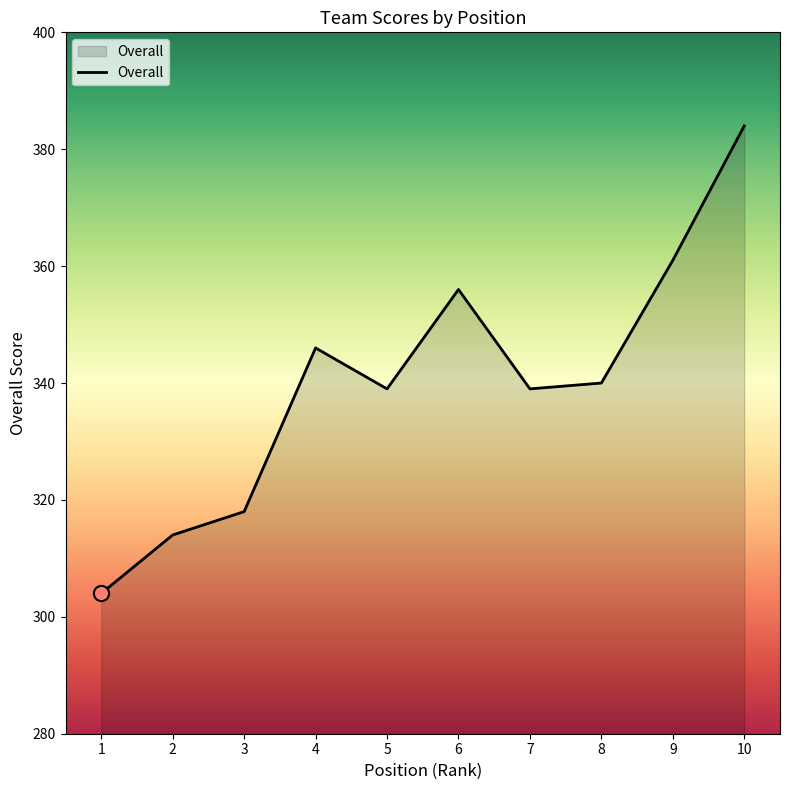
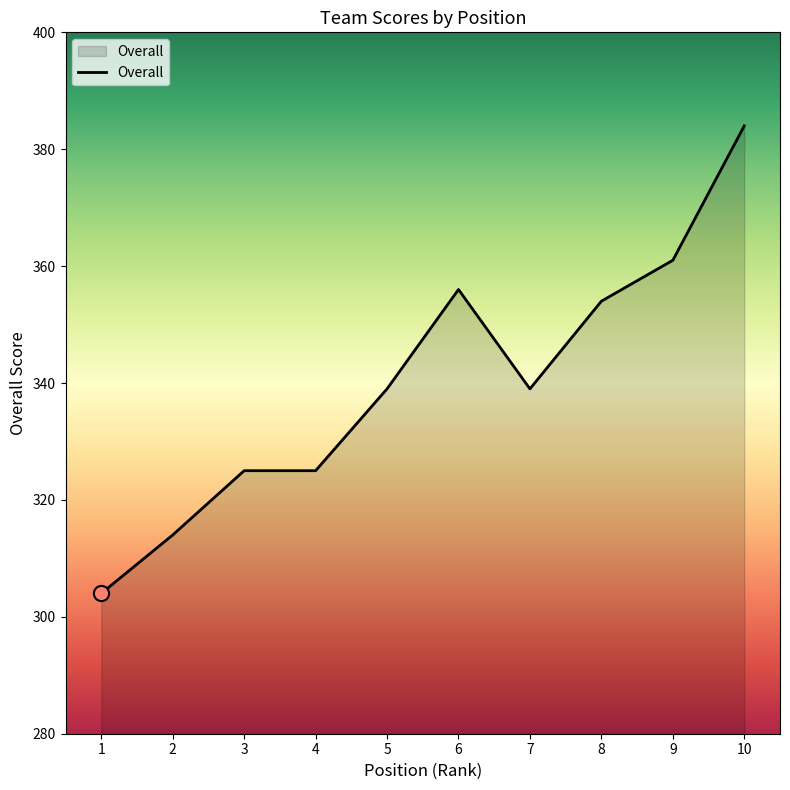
  {
    "Overall": {
      "2": 314,
-     "3": 318,
-     "4": 346,
+     "3": 325,
+     "4": 325,
      "5": 339,
      "6": 356,
      "7": 339,
-     "8": 340,
+     "8": 354,
      "9": 361,
      "10": 384
    }
  }
